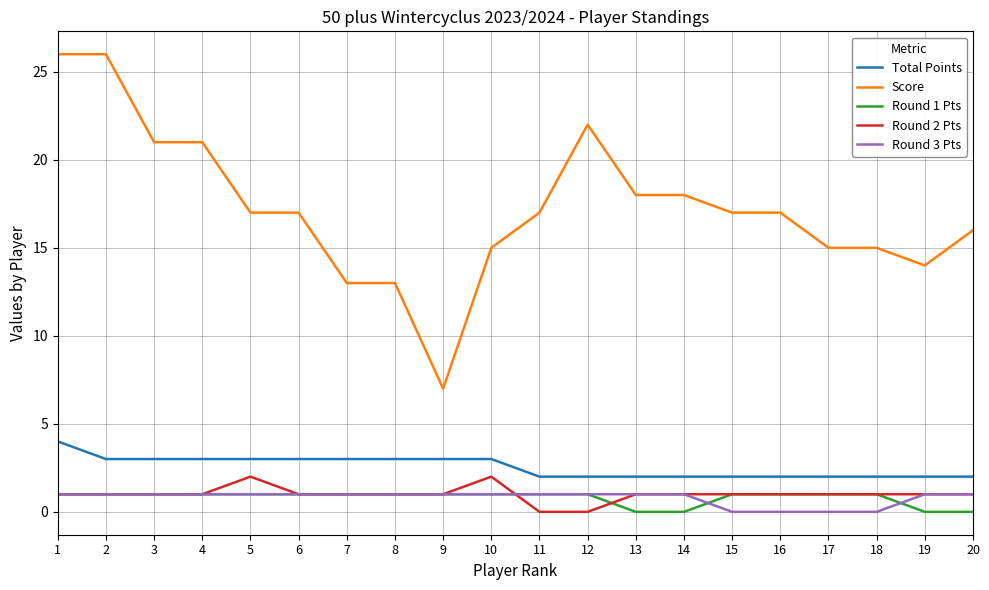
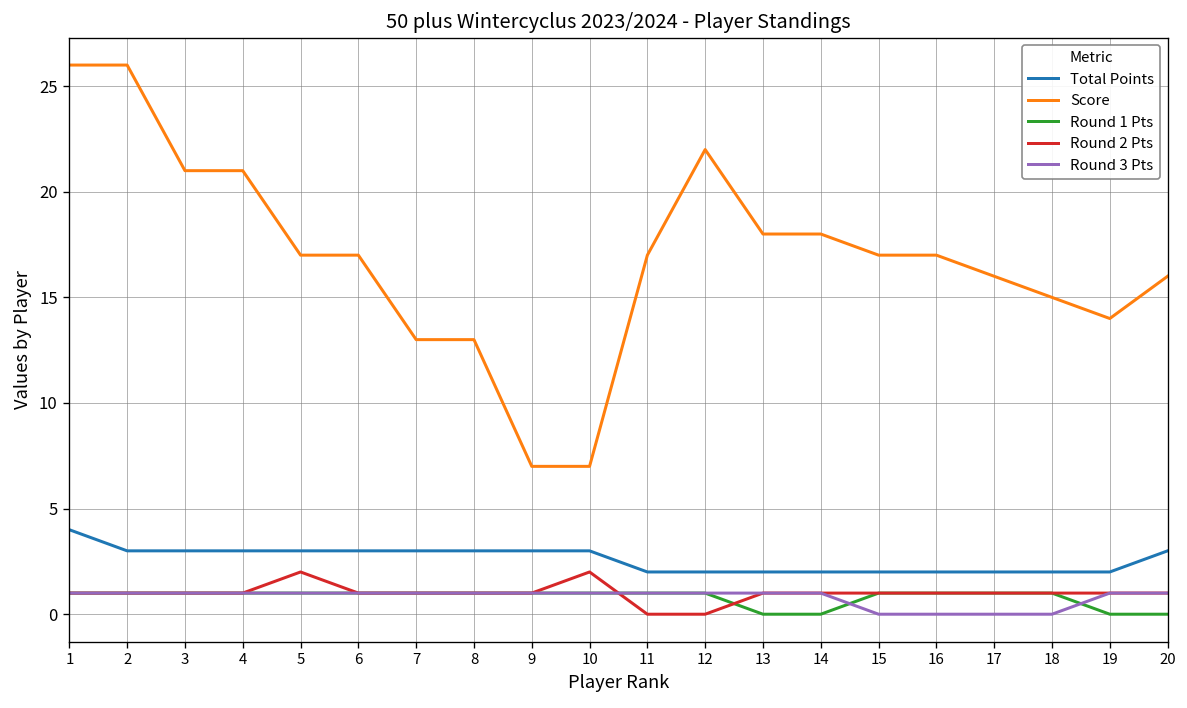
  {
    "Total Points": {
      "1": 4,
      "2": 3,
      "3": 3,
      "4": 3,
      "5": 3,
      "6": 3,
      "7": 3,
      "8": 3,
      "9": 3,
      "10": 3,
      "11": 2,
      "12": 2,
      "13": 2,
      "14": 2,
      "15": 2,
      "16": 2,
      "17": 2,
      "18": 2,
      "19": 2,
-     "20": 2
+     "20": 3
    },
    "Score": {
      "1": 26,
      "2": 26,
      "3": 21,
      "4": 21,
      "5": 17,
      "6": 17,
      "7": 13,
      "8": 13,
      "9": 7,
-     "10": 15,
+     "10": 7,
      "11": 17,
      "12": 22,
      "13": 18,
      "14": 18,
      "15": 17,
      "16": 17,
-     "17": 15,
+     "17": 16,
      "18": 15,
      "19": 14,
      "20": 16
    },
    "Round 1 Pts": {
      "13": 0,
      "14": 0,
      "19": 0,
      "20": 0
    },
    "Round 2 Pts": {
      "5": 2,
      "10": 2,
      "11": 0,
      "12": 0
    },
    "Round 3 Pts": {
      "15": 0,
      "16": 0,
      "17": 0,
      "18": 0
    }
  }
